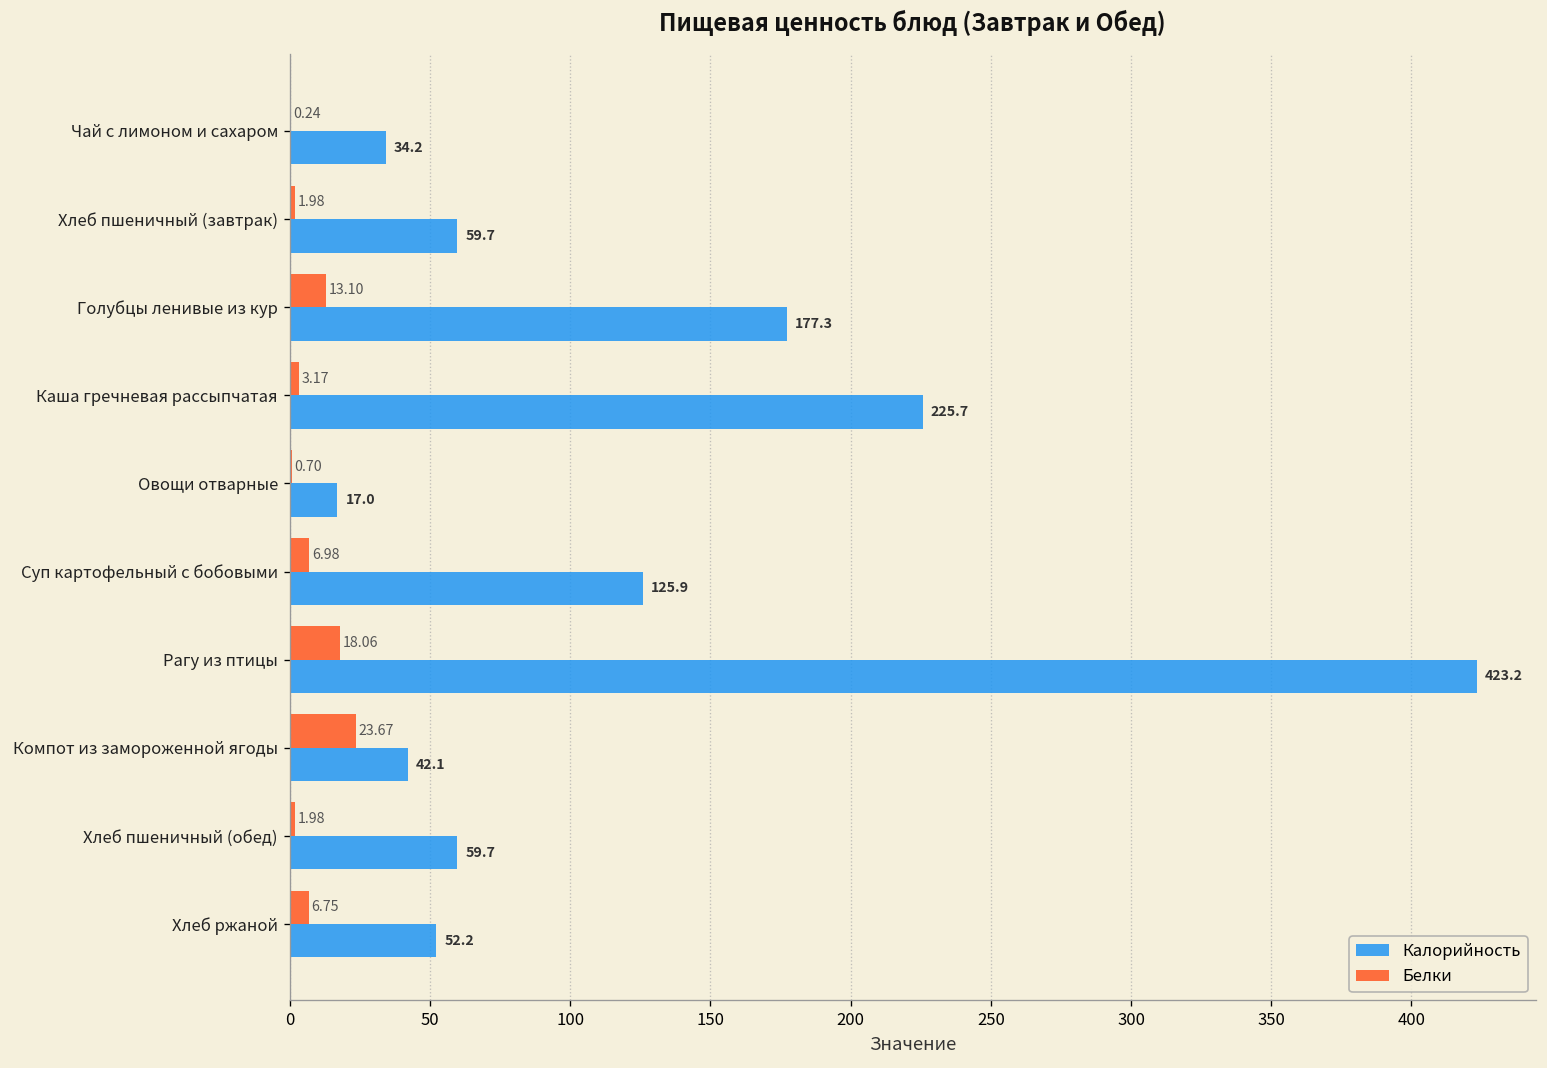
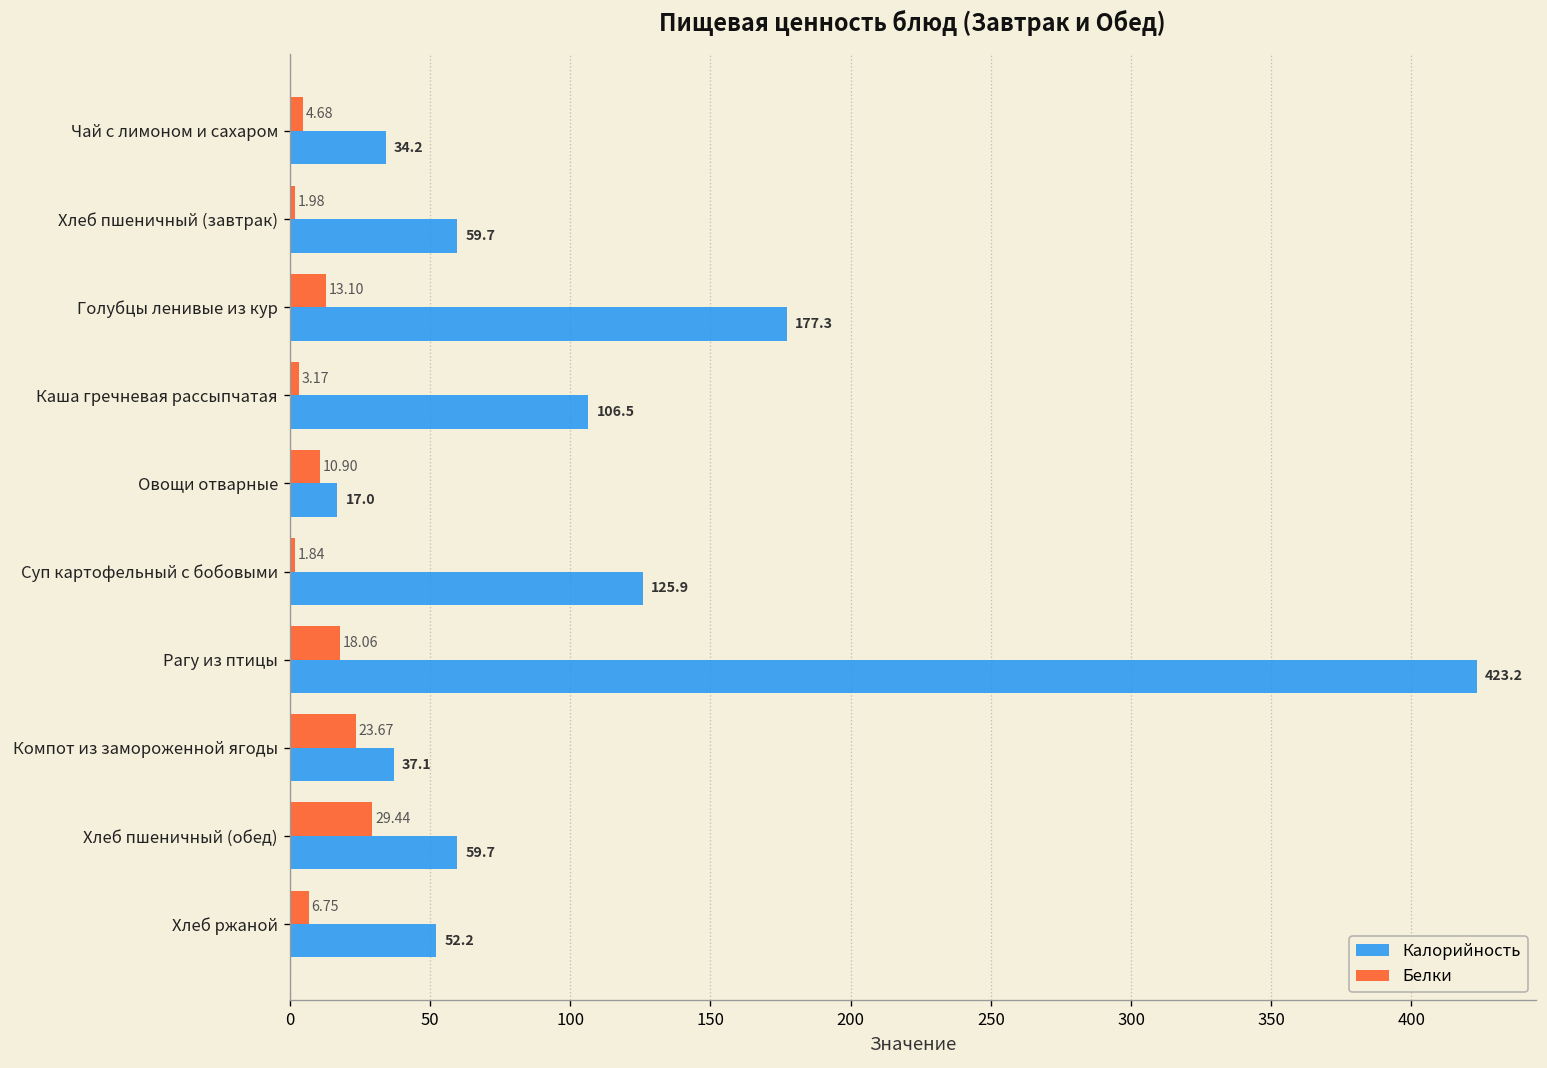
  {
    "Калорийность": {
      "Чай с лимоном и сахаром": 34.2,
      "Хлеб пшеничный (завтрак)": 59.7,
      "Голубцы ленивые из кур": 177.3,
-     "Каша гречневая рассыпчатая": 225.7,
+     "Каша гречневая рассыпчатая": 106.5,
      "Овощи отварные": 17.0,
      "Суп картофельный с бобовыми": 125.9,
      "Рагу из птицы": 423.2,
-     "Компот из замороженной ягоды": 42.1,
+     "Компот из замороженной ягоды": 37.1,
      "Хлеб пшеничный (обед)": 59.7,
      "Хлеб ржаной": 52.2
    },
    "Белки": {
-     "Чай с лимоном и сахаром": 0.24,
+     "Чай с лимоном и сахаром": 4.68,
      "Хлеб пшеничный (завтрак)": 1.98,
      "Голубцы ленивые из кур": 13.10,
      "Каша гречневая рассыпчатая": 3.17,
-     "Овощи отварные": 0.70,
-     "Суп картофельный с бобовыми": 6.98,
+     "Овощи отварные": 10.90,
+     "Суп картофельный с бобовыми": 1.84,
      "Рагу из птицы": 18.06,
      "Компот из замороженной ягоды": 23.67,
-     "Хлеб пшеничный (обед)": 1.98,
+     "Хлеб пшеничный (обед)": 29.44,
      "Хлеб ржаной": 6.75
    }
  }
